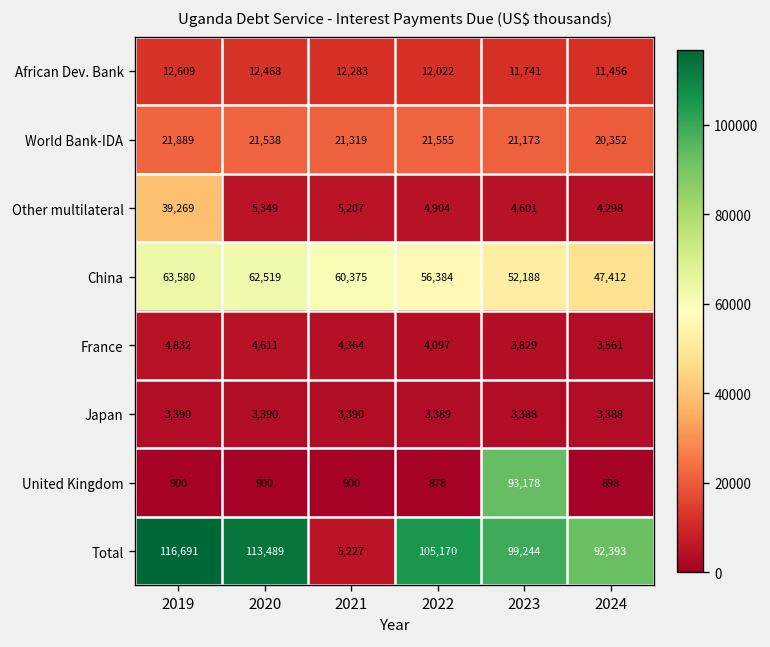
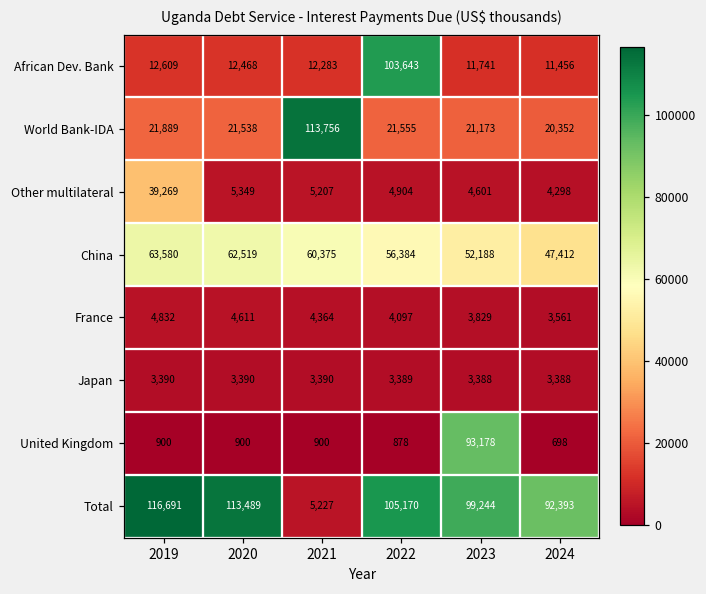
  {
    "African Dev. Bank": {
      "2019": "12,609",
      "2020": "12,468",
      "2021": "12,283",
-     "2022": "12,022",
+     "2022": "103,643",
      "2023": "11,741",
      "2024": "11,456"
    },
    "World Bank-IDA": {
      "2019": "21,889",
      "2020": "21,538",
-     "2021": "21,319",
+     "2021": "113,756",
      "2022": "21,555",
      "2023": "21,173",
      "2024": "20,352"
    },
    "Other multilateral": {
      "2019": "39,269",
      "2020": "5,349",
      "2021": "5,207",
      "2022": "4,904",
      "2023": "4,601",
      "2024": "4,298"
    },
    "China": {
      "2019": "63,580",
      "2020": "62,519",
      "2021": "60,375",
      "2022": "56,384",
      "2023": "52,188",
      "2024": "47,412"
    },
    "France": {
      "2019": "4,832",
      "2020": "4,611",
      "2021": "4,364",
      "2022": "4,097",
      "2023": "3,829",
      "2024": "3,561"
    },
    "Japan": {
      "2019": "3,390",
      "2020": "3,390",
      "2021": "3,390",
      "2022": "3,389",
      "2023": "3,388",
      "2024": "3,388"
    },
    "United Kingdom": {
      "2019": "900",
      "2020": "900",
      "2021": "900",
      "2022": "878",
      "2023": "93,178",
      "2024": "698"
    },
    "Total": {
      "2019": "116,691",
      "2020": "113,489",
      "2021": "5,227",
      "2022": "105,170",
      "2023": "99,244",
      "2024": "92,393"
    }
  }
